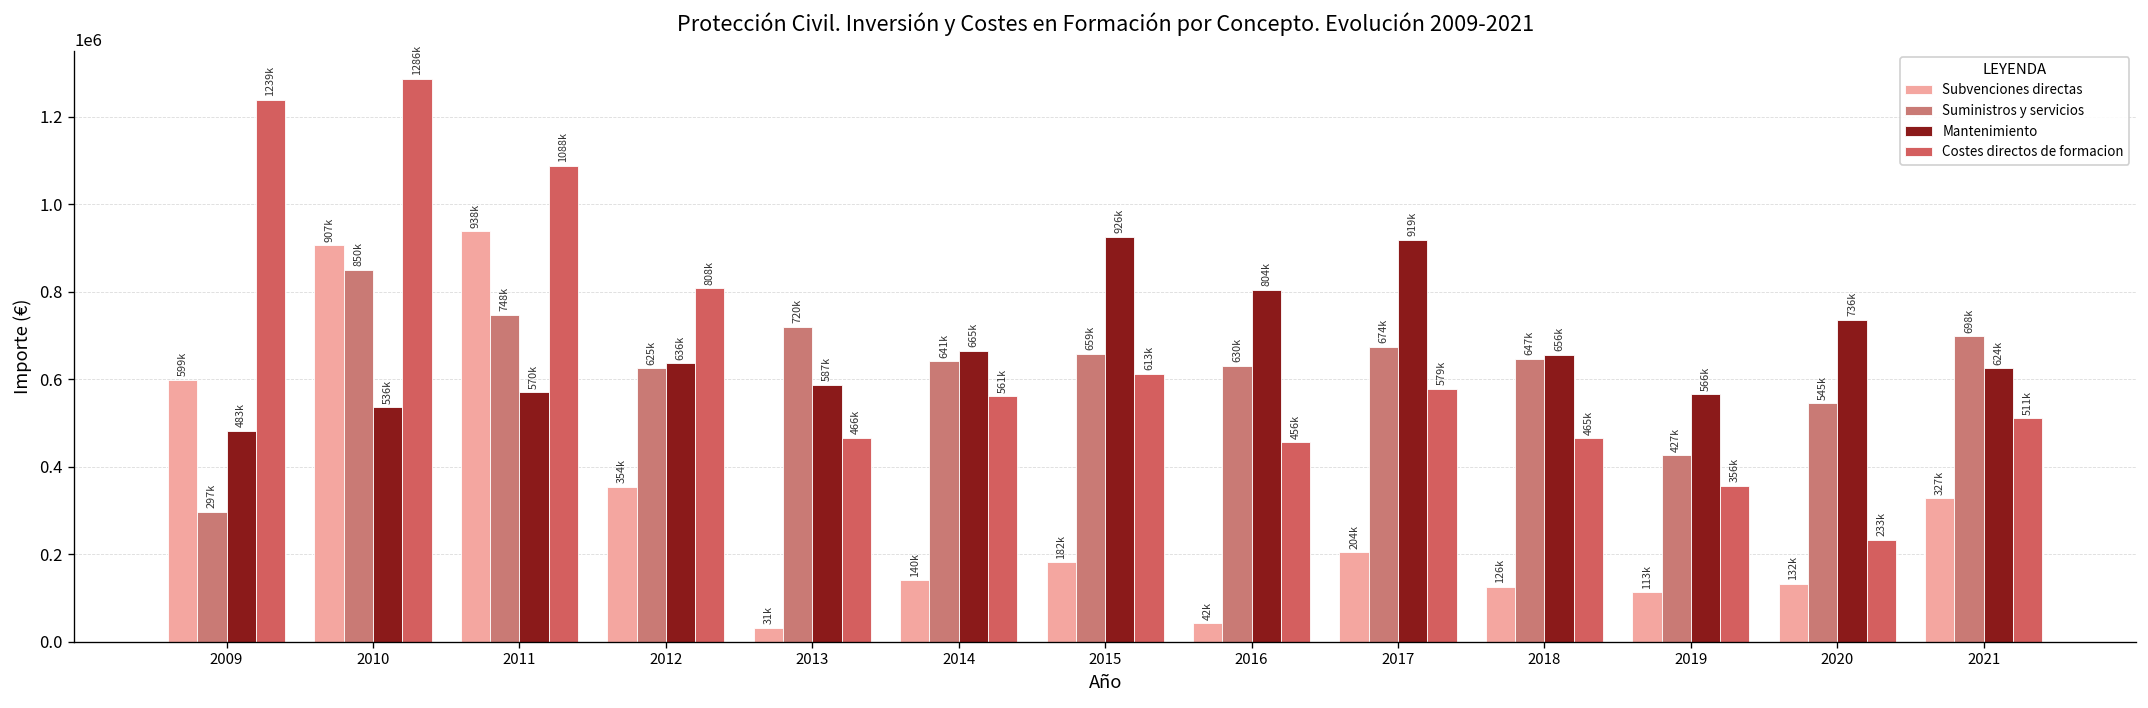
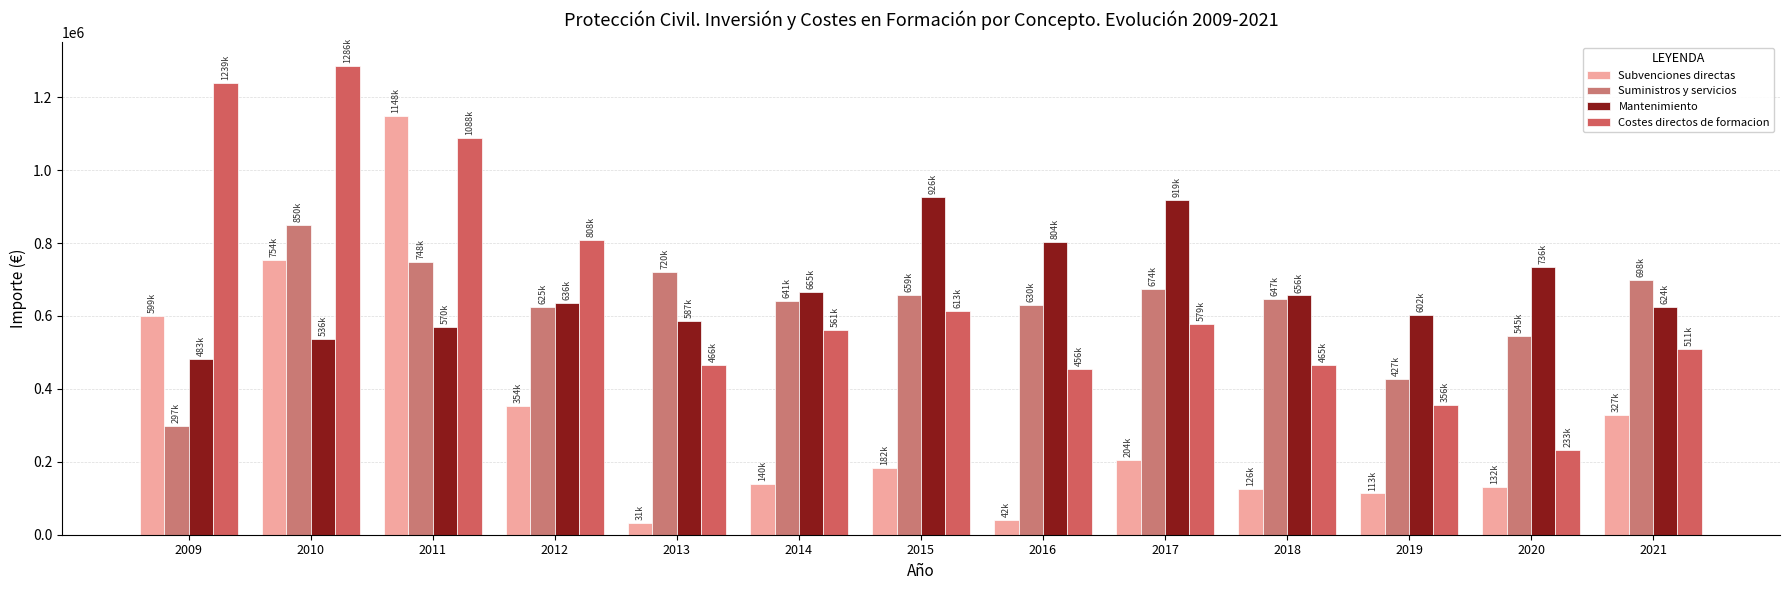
  {
    "Subvenciones directas": {
      "2009": "599k",
-     "2010": "907k",
-     "2011": "938k",
+     "2010": "754k",
+     "2011": "1148k",
      "2012": "354k",
      "2013": "31k",
      "2014": "140k",
      "2015": "182k",
      "2016": "42k",
      "2017": "204k",
      "2018": "126k",
      "2019": "113k",
      "2020": "132k",
      "2021": "327k"
    },
    "Mantenimiento": {
      "2009": "483k",
      "2010": "536k",
      "2011": "570k",
      "2012": "636k",
      "2013": "587k",
      "2014": "665k",
      "2015": "926k",
      "2016": "804k",
      "2017": "919k",
      "2018": "656k",
-     "2019": "566k",
+     "2019": "602k",
      "2020": "736k",
      "2021": "624k"
    }
  }
